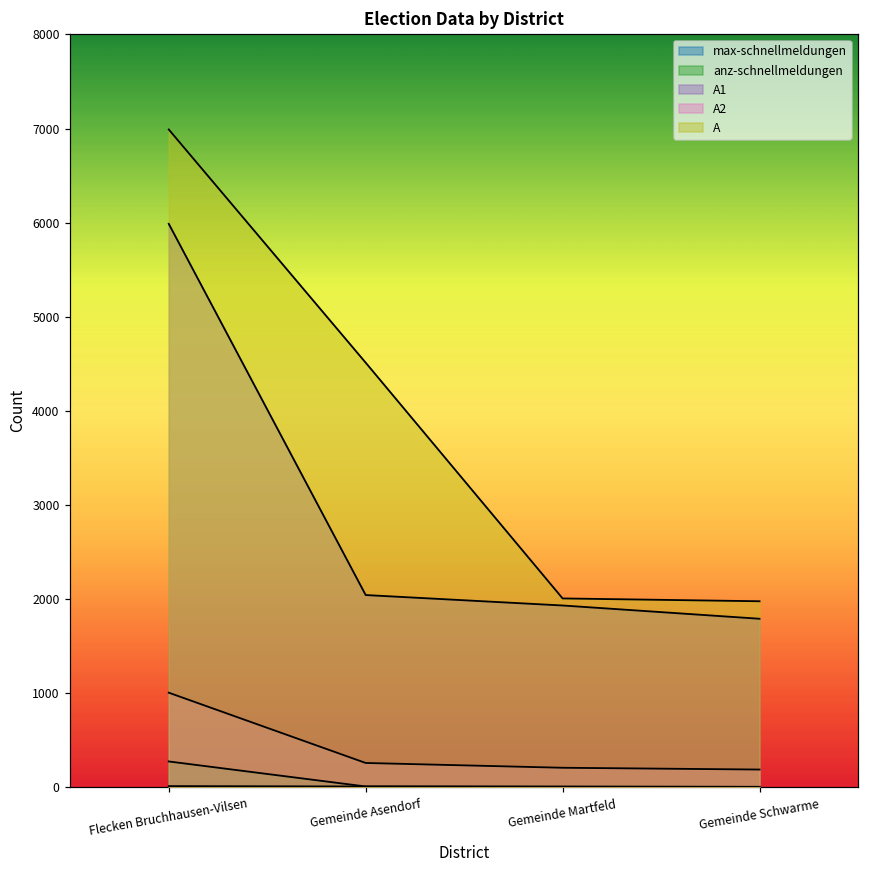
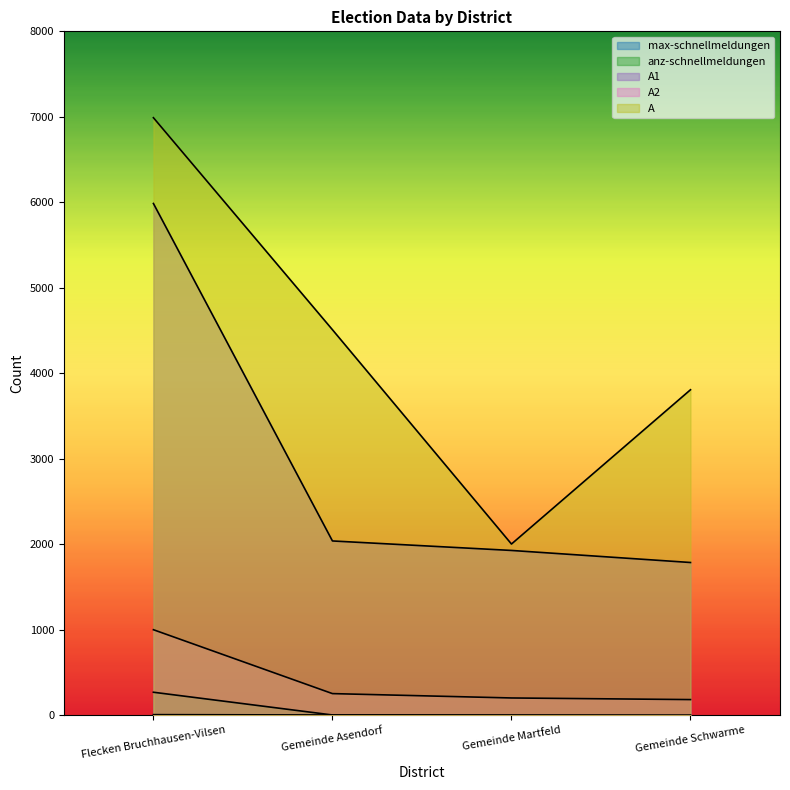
  {
    "max-schnellmeldungen": {
      "Flecken Bruchhausen-Vilsen": 0
    },
    "anz-schnellmeldungen": {
      "Flecken Bruchhausen-Vilsen": 300
    },
    "A": {
      "Flecken Bruchhausen-Vilsen": 7000,
      "Gemeinde Asendorf": 4500,
      "Gemeinde Martfeld": 2000,
-     "Gemeinde Schwarme": 2000
+     "Gemeinde Schwarme": 3800
    }
  }
